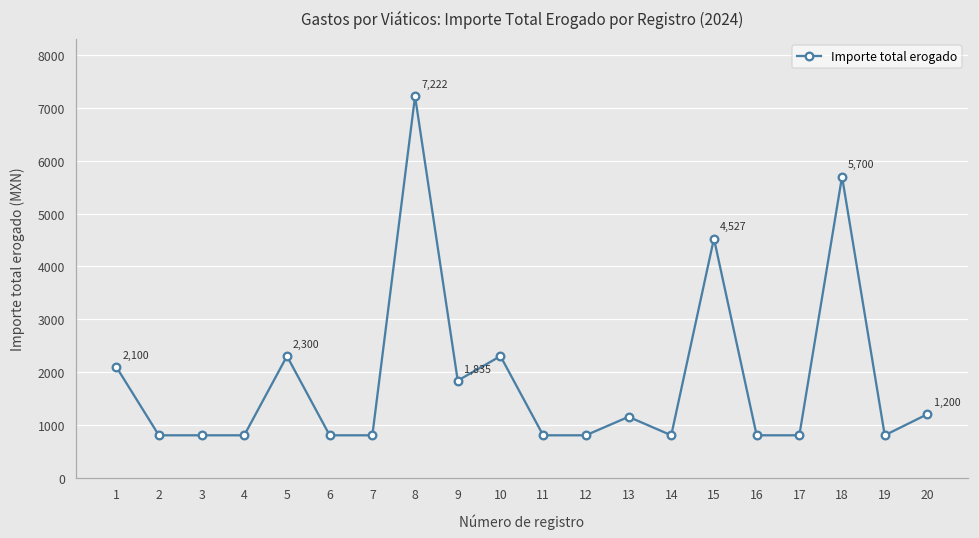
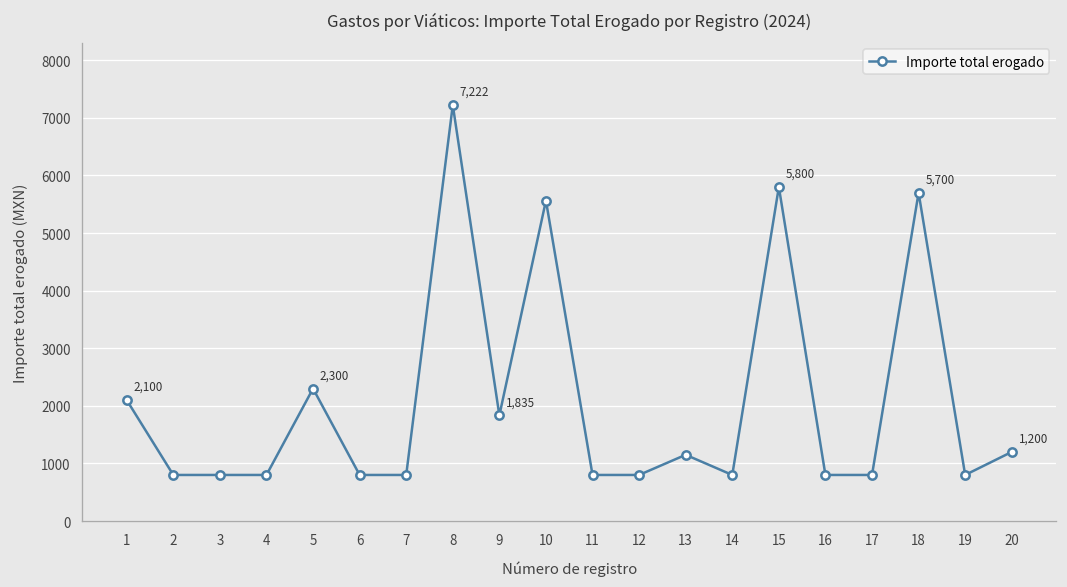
  {
    "1": "2,100",
    "5": "2,300",
    "8": "7,222",
    "9": "1,835",
-   "10": "2300",
-   "15": "4,527",
+   "10": "5600",
+   "15": "5,800",
    "18": "5,700",
    "20": "1,200"
  }
